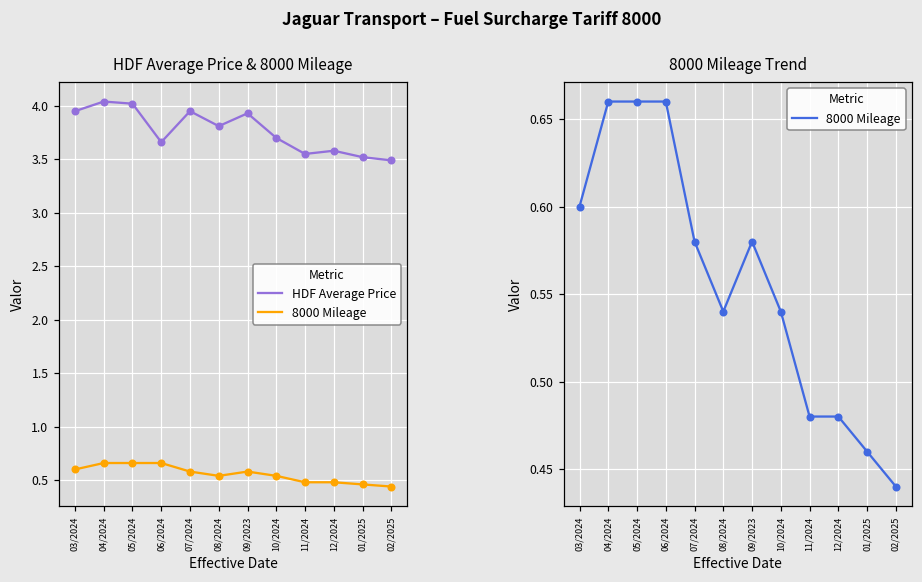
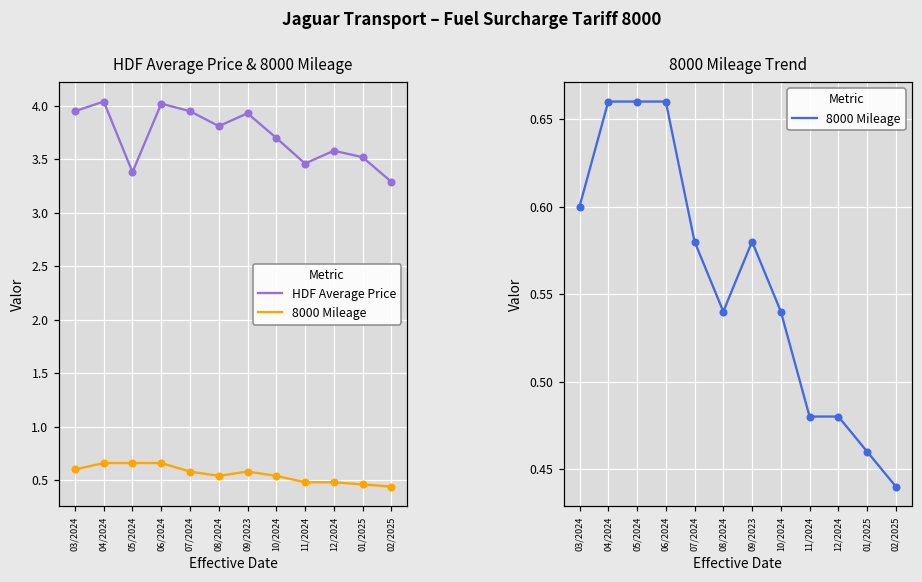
  {
    "HDF Average Price & 8000 Mileage": {
      "HDF Average Price": {
        "03/2024": 4.0,
        "04/2024": 4.0,
-       "05/2024": 4.0,
-       "06/2024": 3.7,
+       "05/2024": 3.4,
+       "06/2024": 4.0,
        "07/2024": 4.0,
        "08/2024": 3.8,
        "09/2023": 3.9,
        "10/2024": 3.7,
-       "11/2024": 3.6,
+       "11/2024": 3.5,
        "12/2024": 3.6,
        "01/2025": 3.5,
-       "02/2025": 3.5
+       "02/2025": 3.3
      }
    },
    "8000 Mileage Trend": {
      "03/2024": 0.600,
      "04/2024": 0.660,
      "05/2024": 0.660,
      "06/2024": 0.660,
      "07/2024": 0.580,
      "08/2024": 0.540,
      "09/2023": 0.580,
      "10/2024": 0.540,
      "11/2024": 0.480,
      "12/2024": 0.480,
      "01/2025": 0.460,
      "02/2025": 0.440
    }
  }
